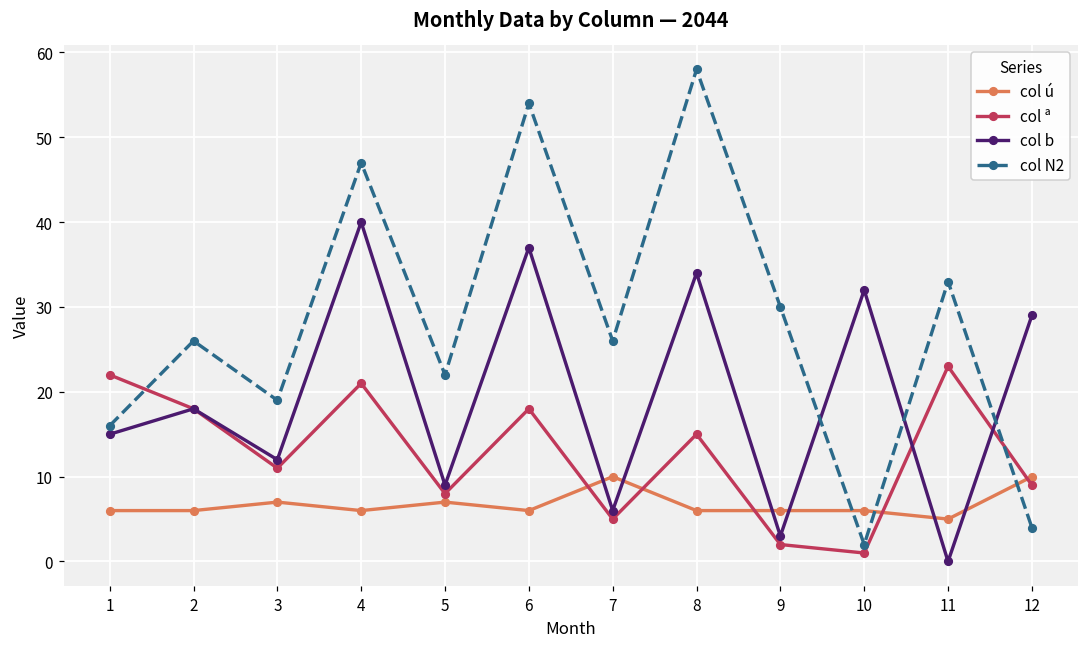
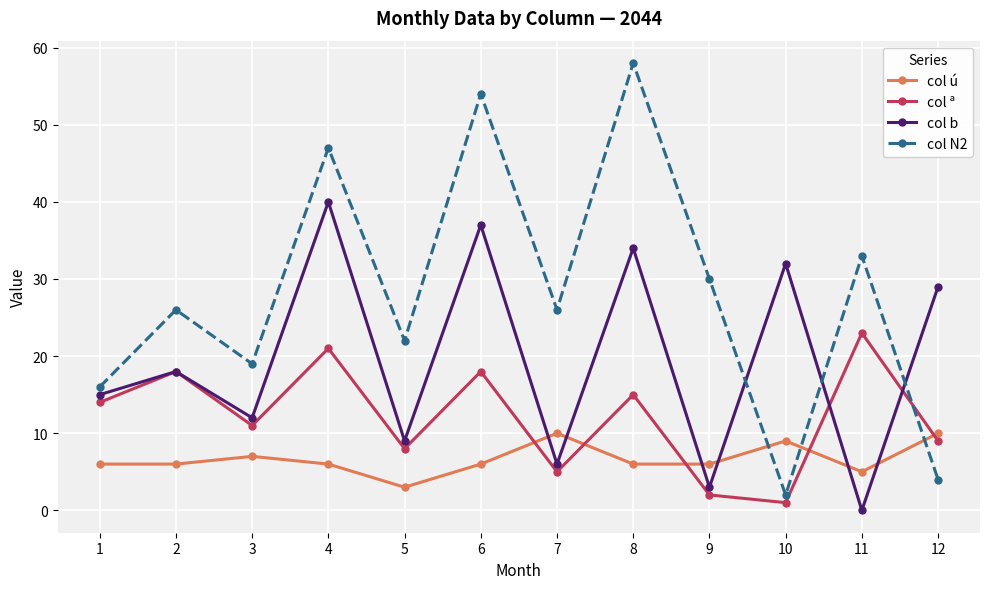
  {
    "col ú": {
      "1": 6,
      "2": 6,
      "3": 7,
      "4": 6,
-     "5": 7,
+     "5": 3,
      "6": 6,
      "7": 10,
      "8": 6,
      "9": 6,
-     "10": 6,
+     "10": 9,
      "11": 5,
      "12": 10
    },
    "col ª": {
-     "1": 22,
+     "1": 14,
      "3": 11,
      "4": 21,
      "5": 8,
      "6": 18,
      "7": 5,
      "8": 15,
      "9": 2,
      "10": 1,
      "11": 23,
      "12": 9
    },
    "col b": {
      "1": 15,
      "3": 12,
      "4": 40,
      "5": 9,
      "6": 37,
      "7": 6,
      "8": 34,
      "9": 3,
      "10": 32,
      "11": 0,
      "12": 29
    },
    "col N2": {
      "1": 16,
      "2": 26,
      "3": 19,
      "4": 47,
      "5": 22,
      "6": 54,
      "7": 26,
      "8": 58,
      "9": 30,
      "10": 2,
      "11": 33,
      "12": 4
    }
  }
